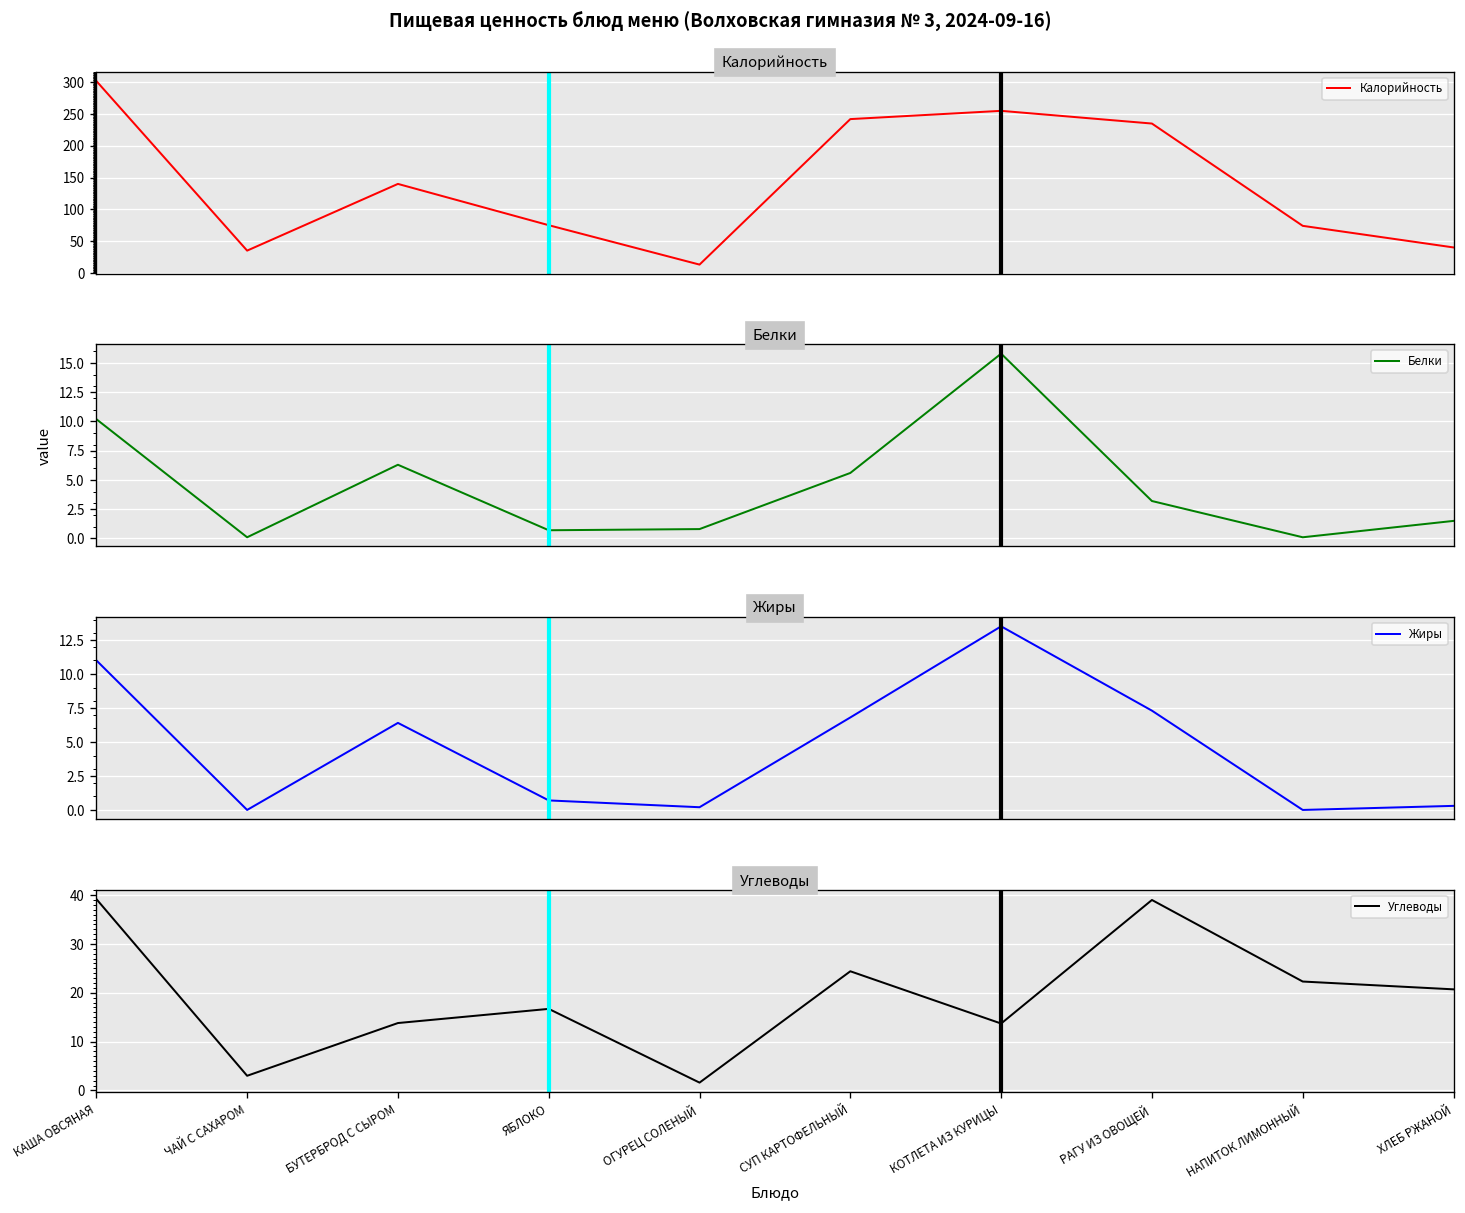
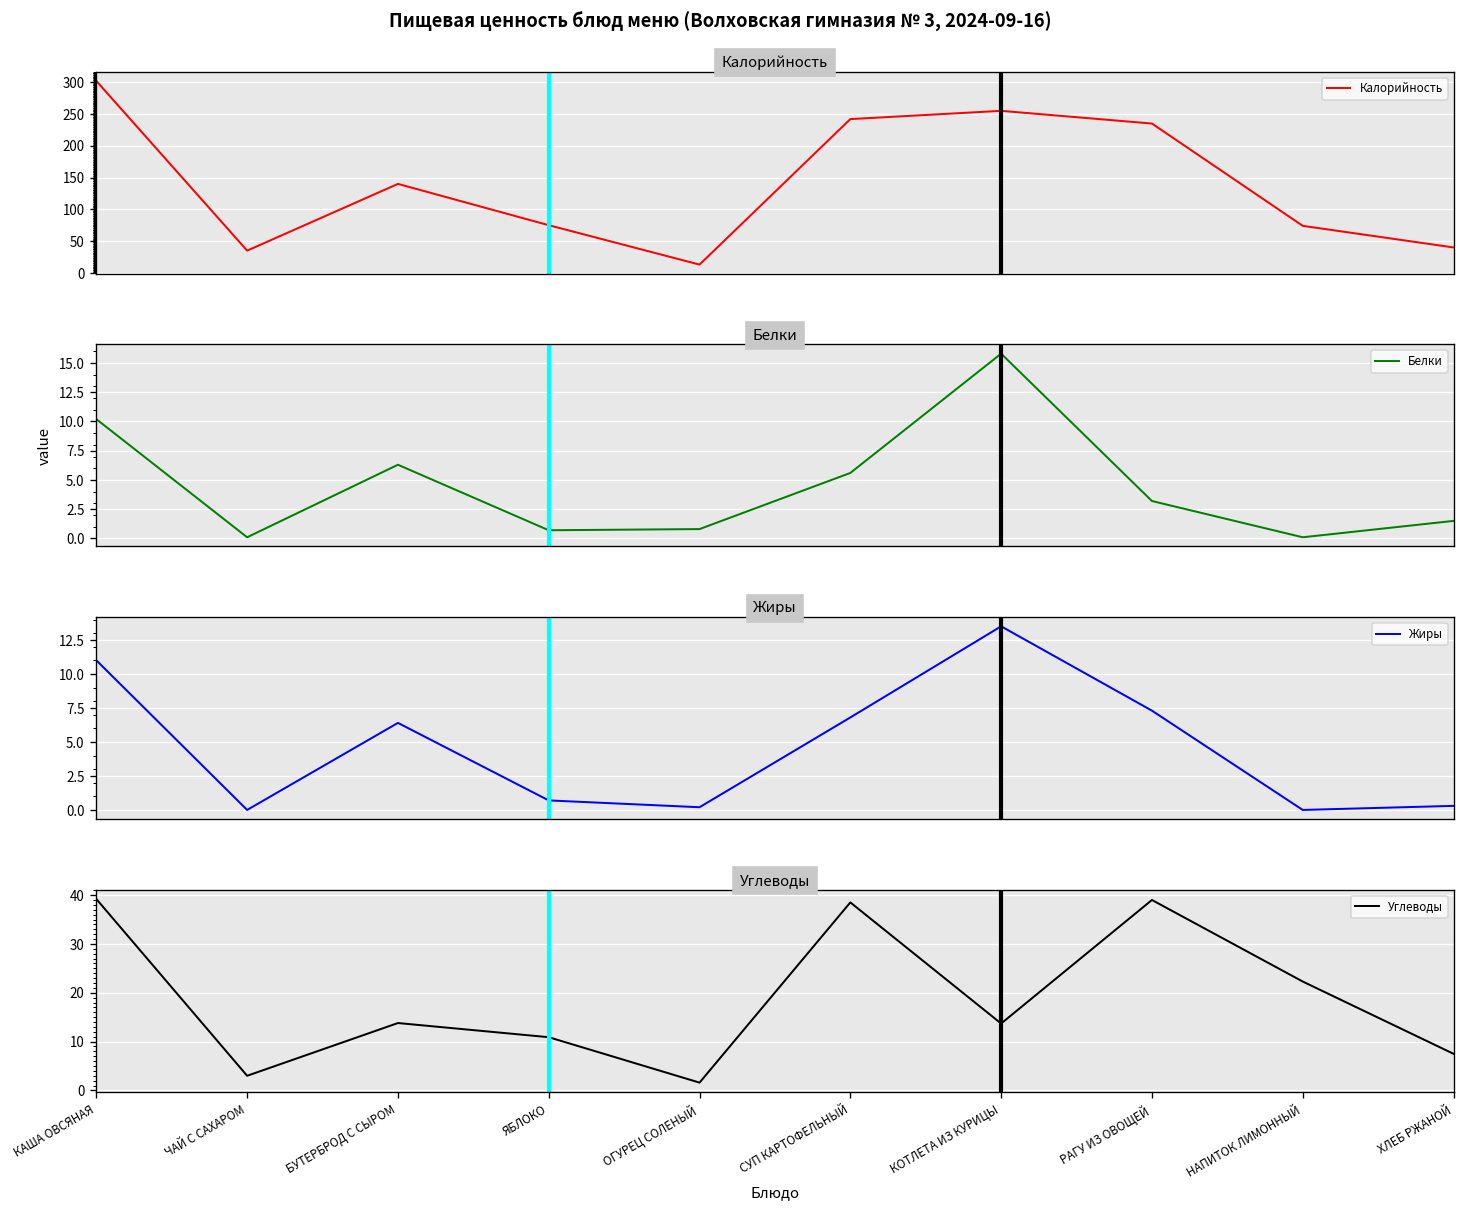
  {
    "Углеводы": {
      "КАША ОВСЯНАЯ": 39,
      "ЧАЙ С САХАРОМ": 3,
      "БУТЕРБРОД С СЫРОМ": 14,
-     "ЯБЛОКО": 17,
+     "ЯБЛОКО": 11,
      "ОГУРЕЦ СОЛЕНЫЙ": 2,
-     "СУП КАРТОФЕЛЬНЫЙ": 24,
+     "СУП КАРТОФЕЛЬНЫЙ": 39,
      "КОТЛЕТА ИЗ КУРИЦЫ": 14,
      "РАГУ ИЗ ОВОЩЕЙ": 39,
      "НАПИТОК ЛИМОННЫЙ": 22,
-     "ХЛЕБ РЖАНОЙ": 21
+     "ХЛЕБ РЖАНОЙ": 8
    }
  }
